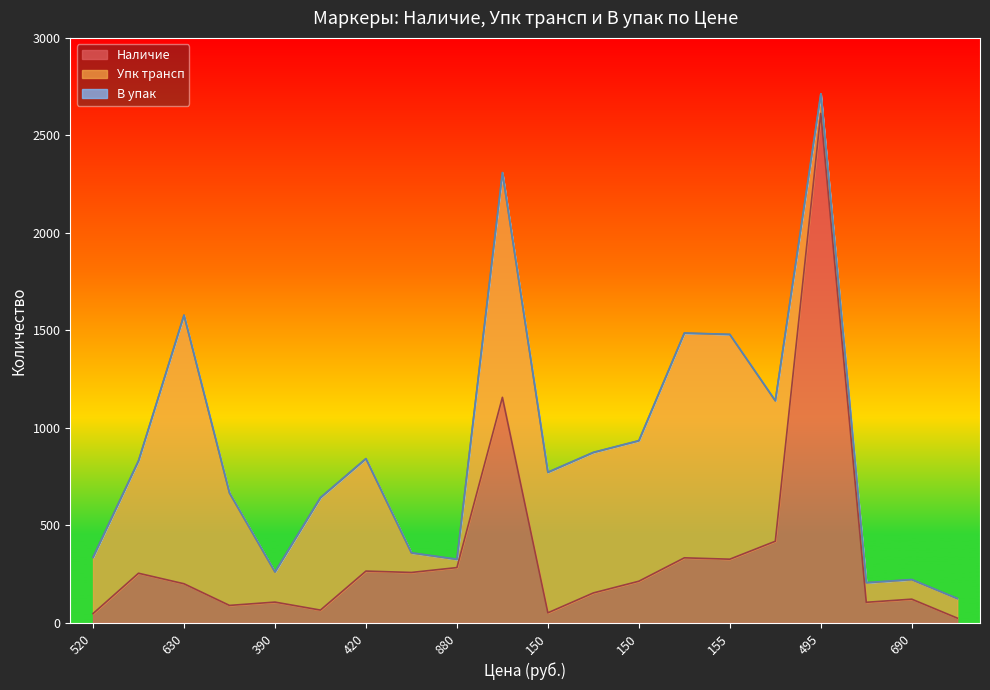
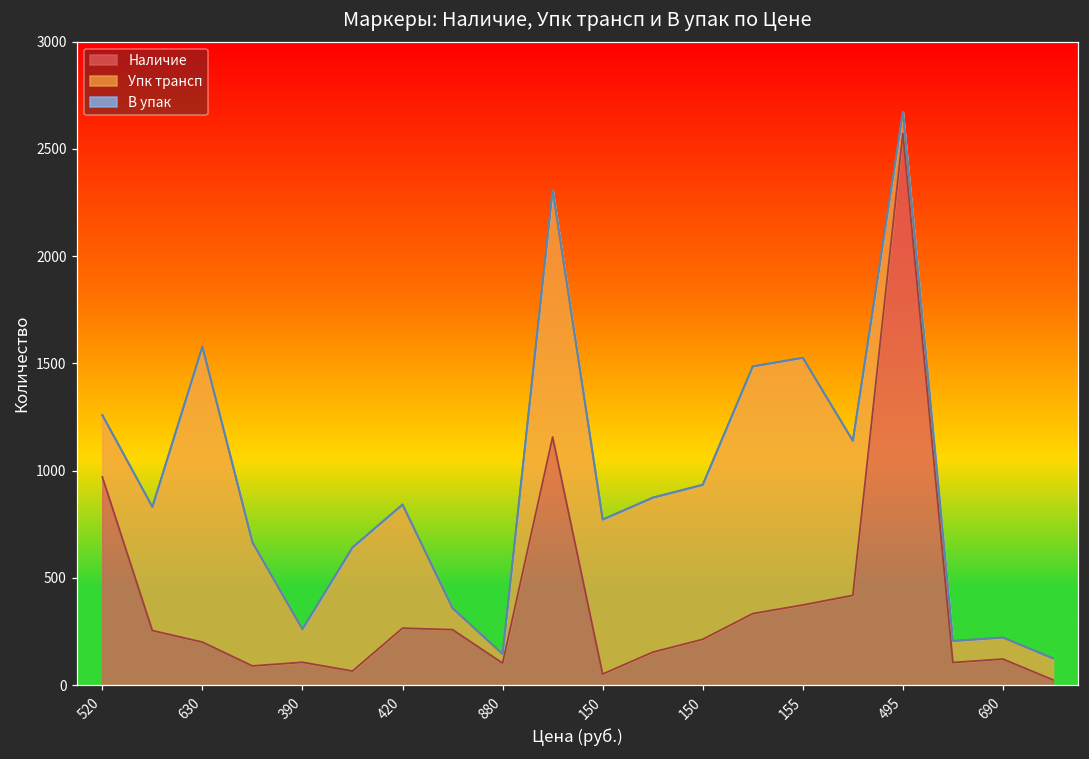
  {
    "Наличие": {
-     "520": 50,
+     "520": 970,
      "630": 200,
      "390": 110,
      "420": 270,
-     "880": 280,
-     "155": 330,
-     "495": 2610,
+     "880": 100,
+     "155": 370,
+     "495": 2570,
      "690": 120
    }
  }
